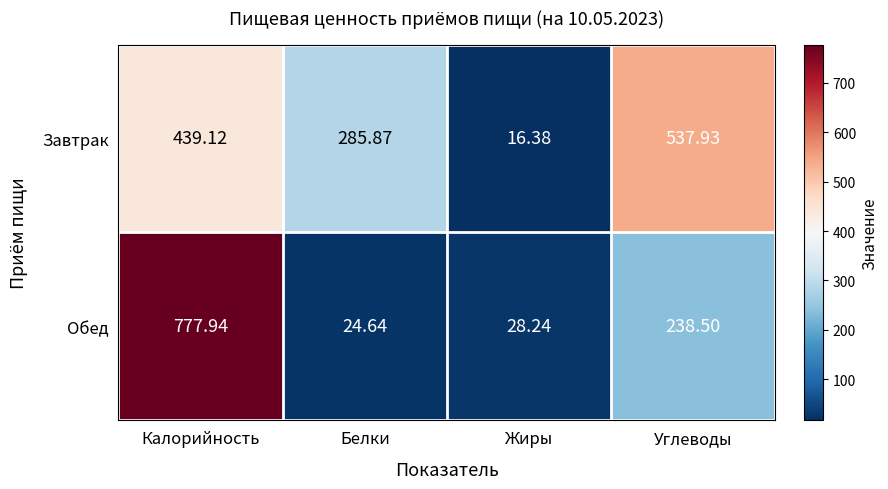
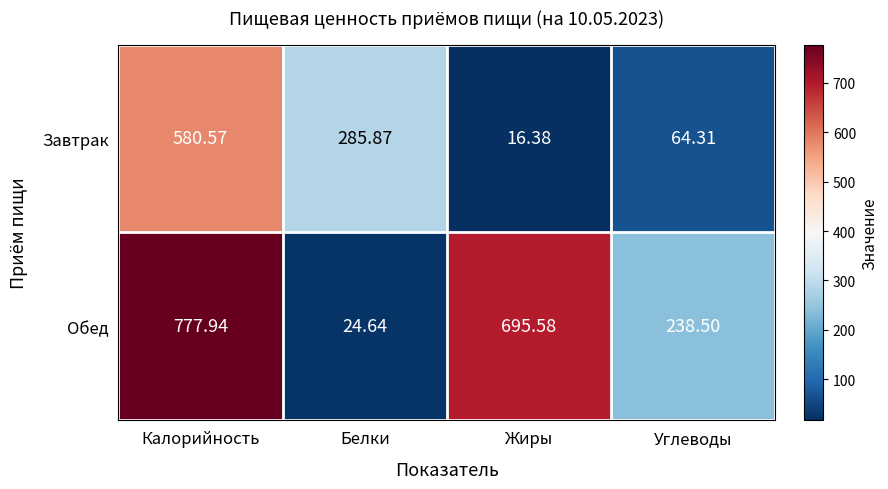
  {
    "Завтрак": {
-     "Калорийность": 439.12,
+     "Калорийность": 580.57,
      "Белки": 285.87,
      "Жиры": 16.38,
-     "Углеводы": 537.93
+     "Углеводы": 64.31
    },
    "Обед": {
      "Калорийность": 777.94,
      "Белки": 24.64,
-     "Жиры": 28.24,
+     "Жиры": 695.58,
      "Углеводы": 238.50
    }
  }
